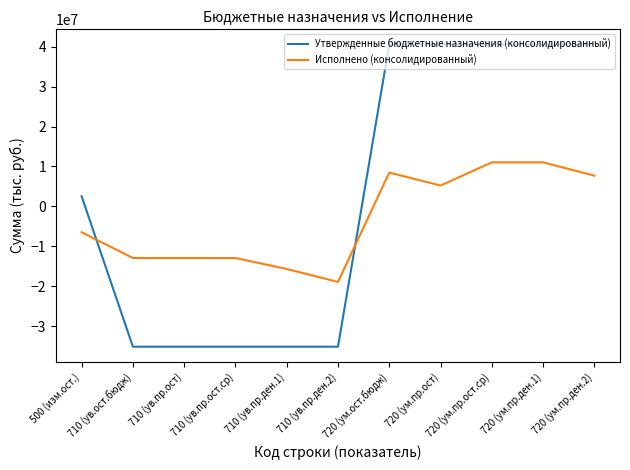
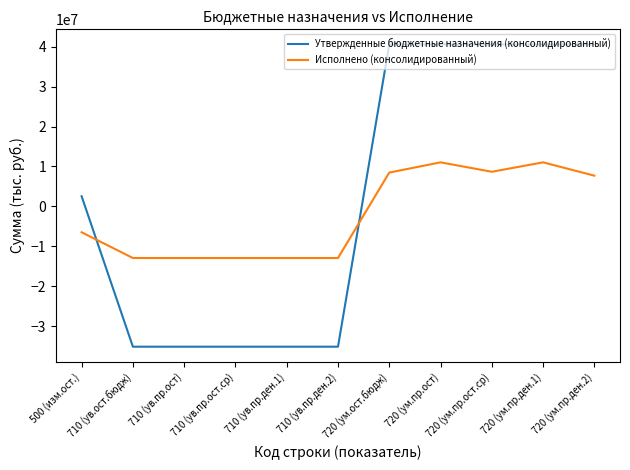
  {
    "Утвержденные бюджетные назначения (консолидированный)": {
      "500 (изм.ост.)": 3000000,
      "710 (ув.ост.бюдж)": -35000000,
      "710 (ув.пр.ост)": -35000000,
      "710 (ув.пр.ост.ср)": -35000000,
      "710 (ув.пр.ден.1)": -35000000,
      "710 (ув.пр.ден.2)": -35000000
    },
    "Исполнено (консолидированный)": {
      "500 (изм.ост.)": -6000000,
      "710 (ув.ост.бюдж)": -13000000,
      "710 (ув.пр.ост)": -13000000,
      "710 (ув.пр.ост.ср)": -13000000,
-     "710 (ув.пр.ден.1)": -16000000,
-     "710 (ув.пр.ден.2)": -19000000,
+     "710 (ув.пр.ден.1)": -13000000,
+     "710 (ув.пр.ден.2)": -13000000,
      "720 (ум.ост.бюдж)": 8000000,
-     "720 (ум.пр.ост)": 5000000,
-     "720 (ум.пр.ост.ср)": 11000000,
+     "720 (ум.пр.ост)": 11000000,
+     "720 (ум.пр.ост.ср)": 9000000,
      "720 (ум.пр.ден.1)": 11000000,
      "720 (ум.пр.ден.2)": 8000000
    }
  }
